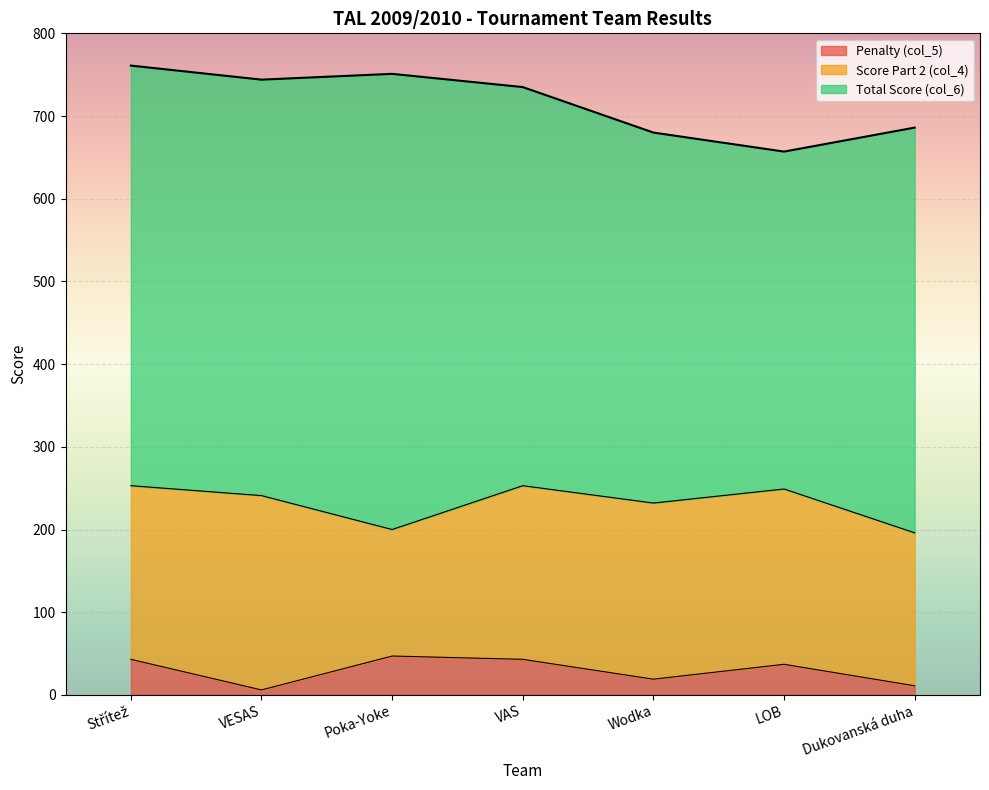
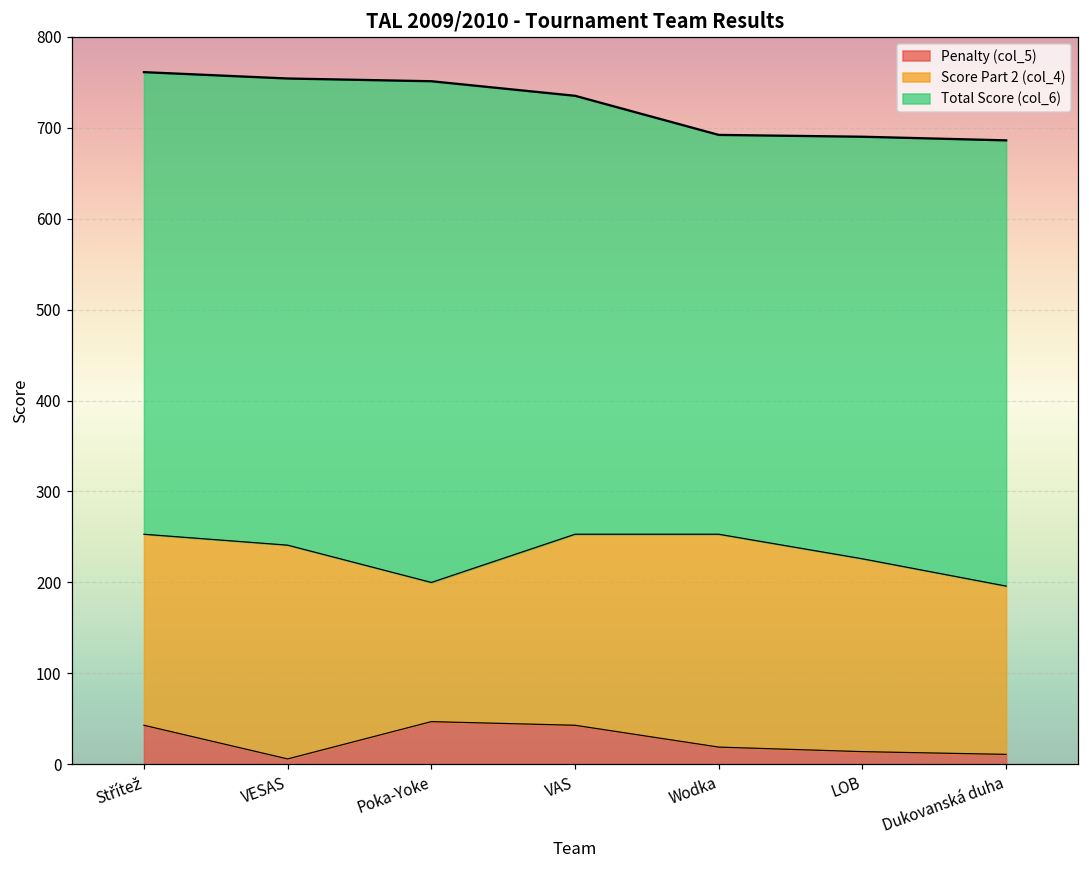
  {
    "Total Score (col_6)": {
      "Střítež": 760,
-     "VESAS": 740,
+     "VESAS": 750,
      "Poka-Yoke": 750,
      "VAS": 740,
-     "Wodka": 680,
-     "LOB": 660,
+     "Wodka": 690,
+     "LOB": 690,
      "Dukovanská duha": 690
    },
    "Penalty (col_5)": {
      "Střítež": 40,
      "VESAS": 10,
      "Poka-Yoke": 50,
      "VAS": 40,
      "Wodka": 20,
-     "LOB": 40,
+     "LOB": 10,
      "Dukovanská duha": 10
    },
    "Score Part 2 (col_4)": {
      "VESAS": 240,
-     "Wodka": 210,
+     "Wodka": 230,
      "LOB": 210
    }
  }
